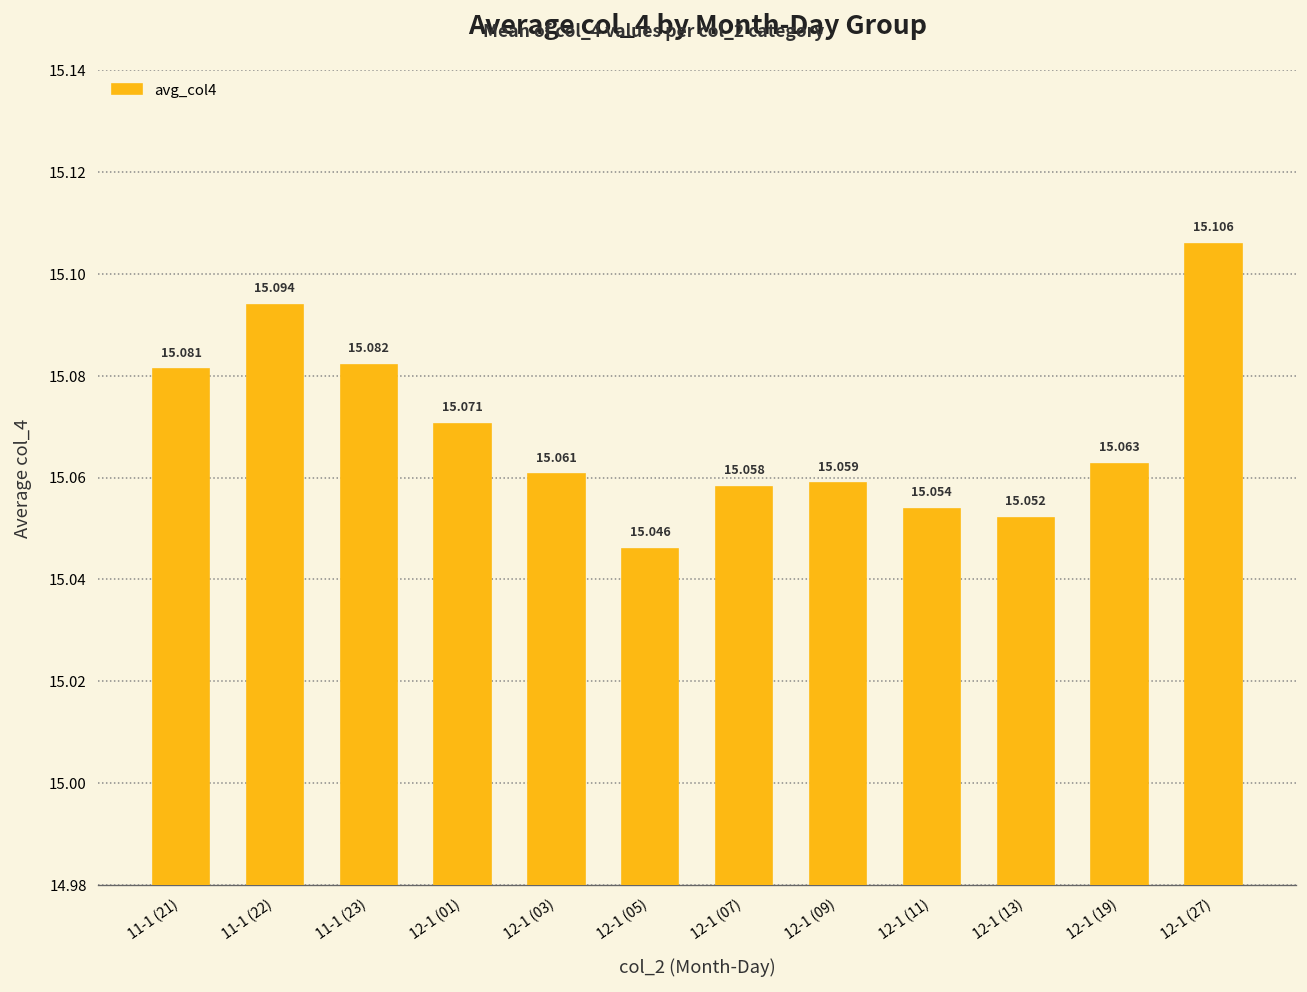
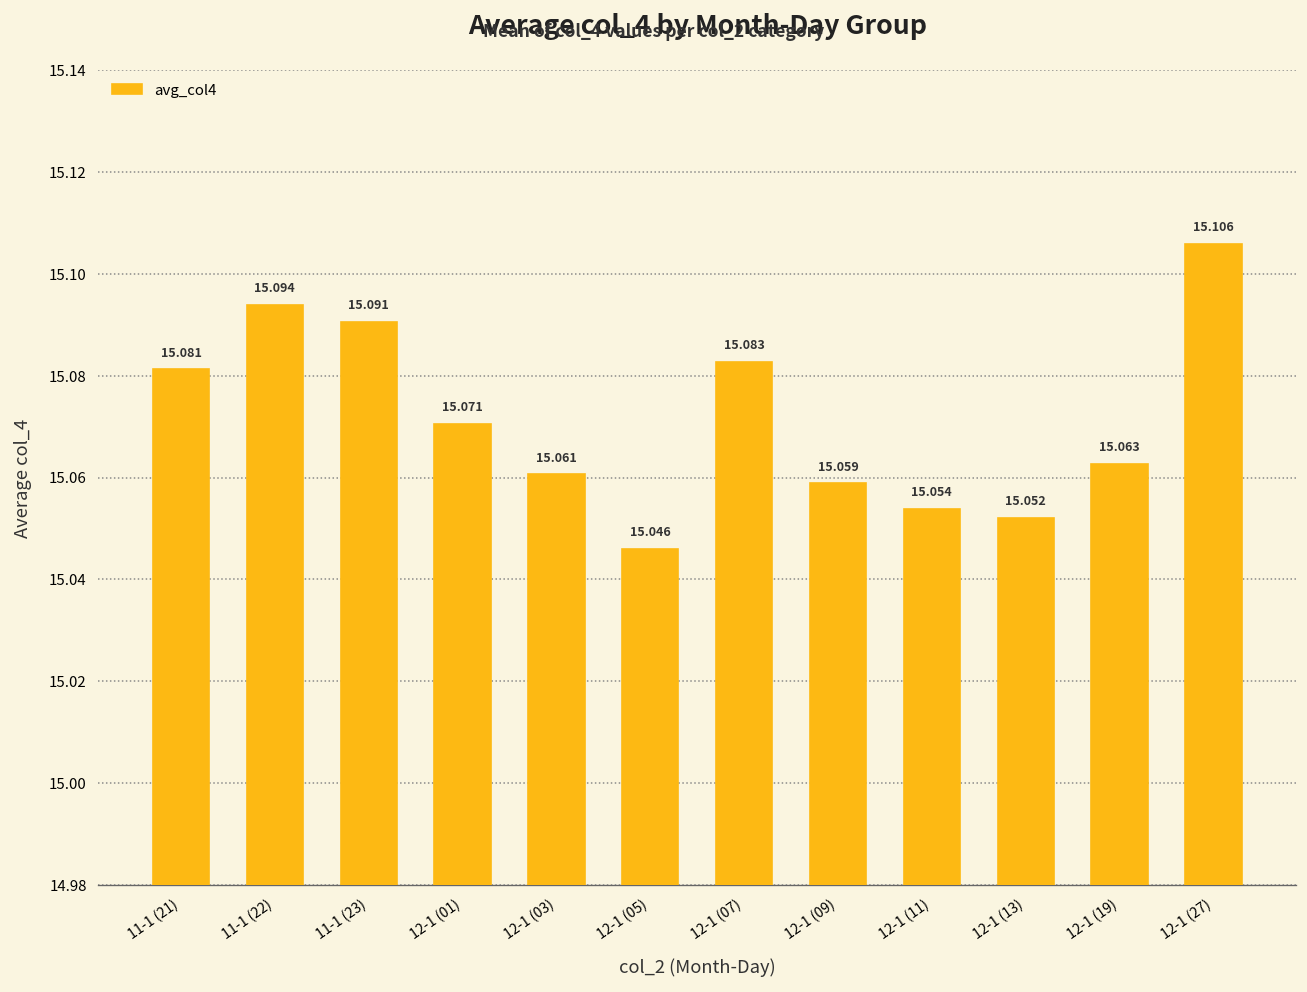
  {
    "11-1 (21)": 15.081,
    "11-1 (22)": 15.094,
-   "11-1 (23)": 15.082,
+   "11-1 (23)": 15.091,
    "12-1 (01)": 15.071,
    "12-1 (03)": 15.061,
    "12-1 (05)": 15.046,
-   "12-1 (07)": 15.058,
+   "12-1 (07)": 15.083,
    "12-1 (09)": 15.059,
    "12-1 (11)": 15.054,
    "12-1 (13)": 15.052,
    "12-1 (19)": 15.063,
    "12-1 (27)": 15.106
  }
